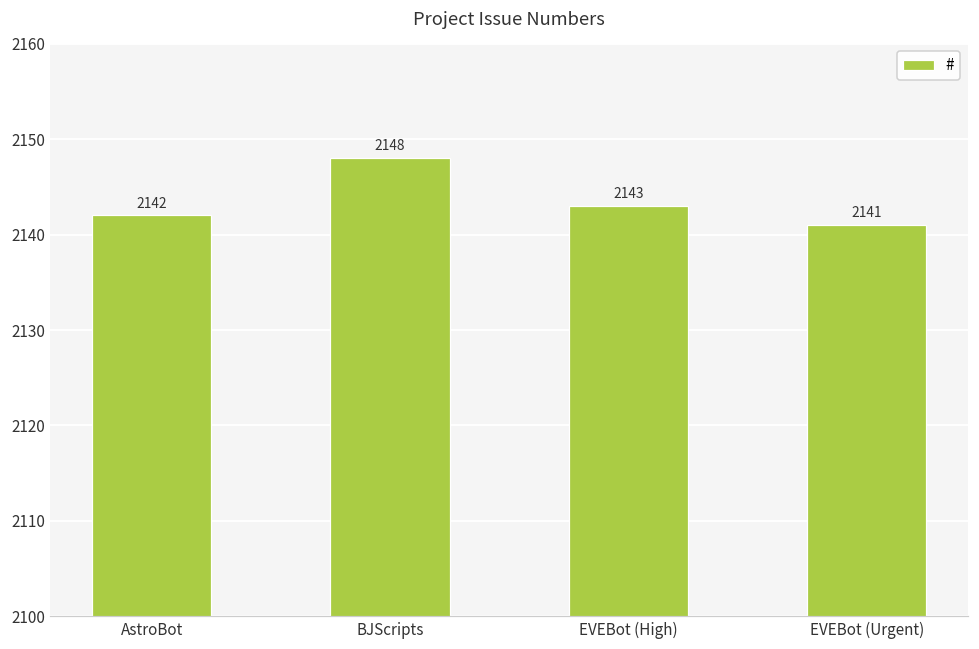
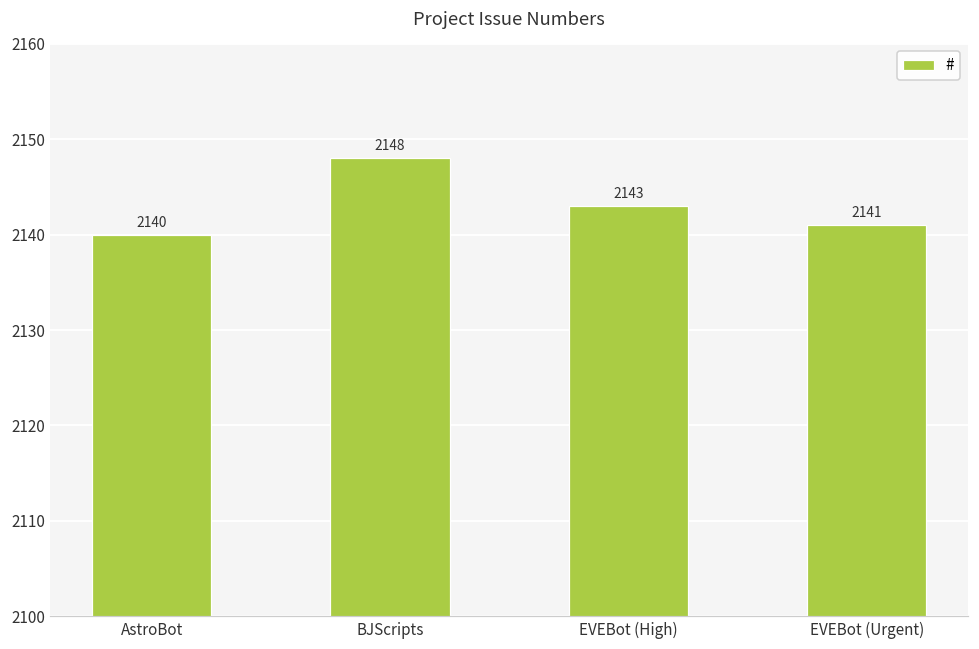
  {
-   "AstroBot": 2142,
+   "AstroBot": 2140,
    "BJScripts": 2148,
    "EVEBot (High)": 2143,
    "EVEBot (Urgent)": 2141
  }
